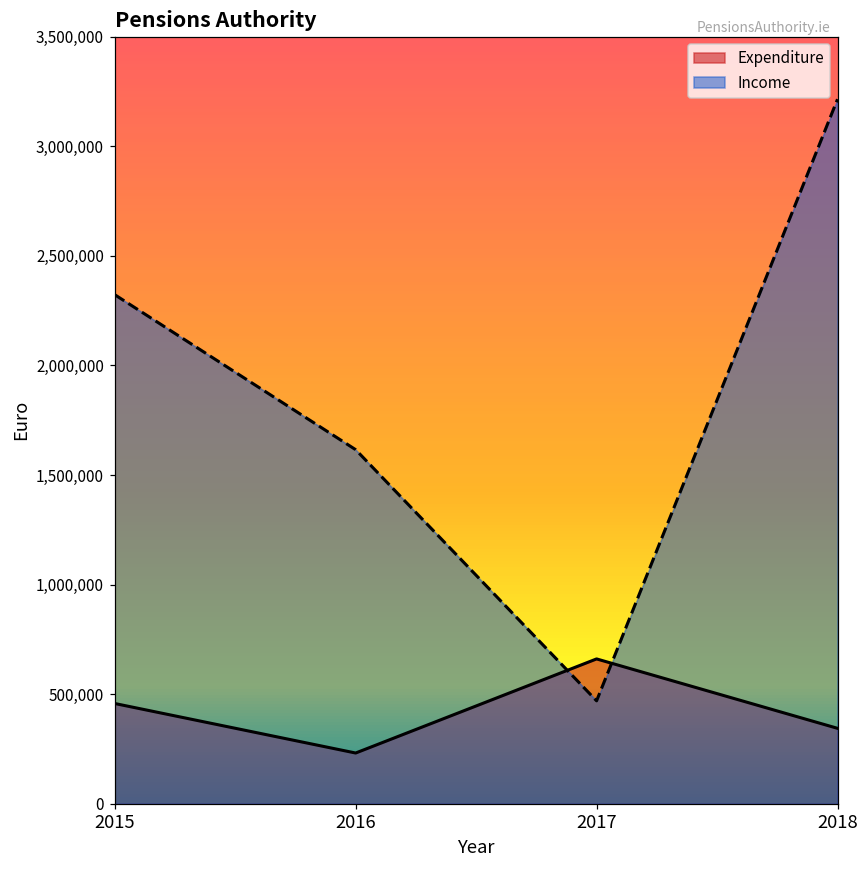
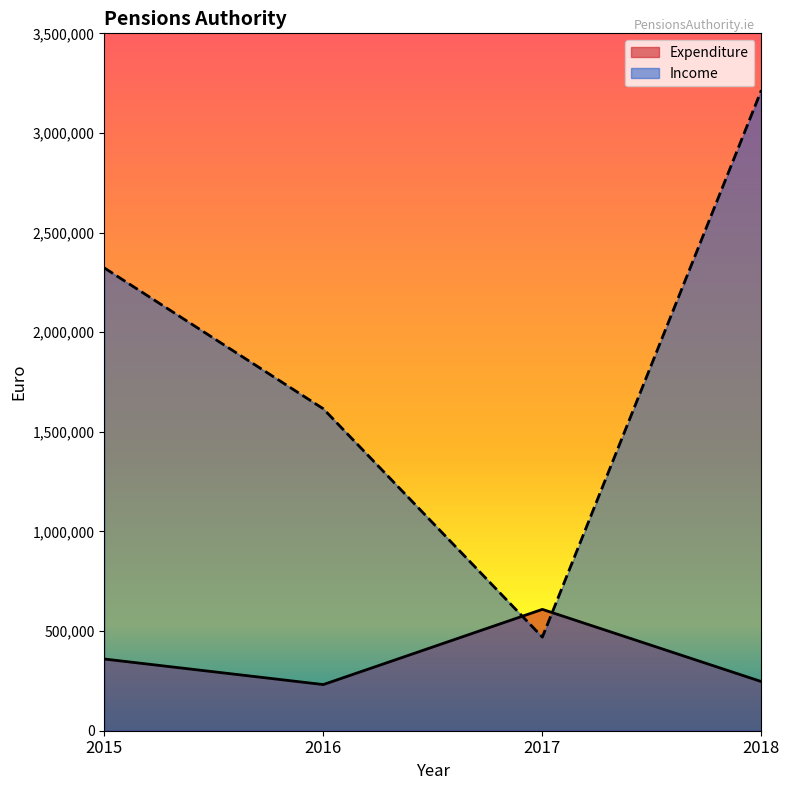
  {
    "Expenditure": {
-     "2015": "460,000",
+     "2015": "360,000",
      "2016": "230,000",
-     "2017": "660,000",
-     "2018": "340,000"
+     "2017": "610,000",
+     "2018": "250,000"
    },
    "Income": {
      "2015": "2,320,000",
      "2016": "1,620,000",
      "2017": "470,000",
      "2018": "3,210,000"
    }
  }
